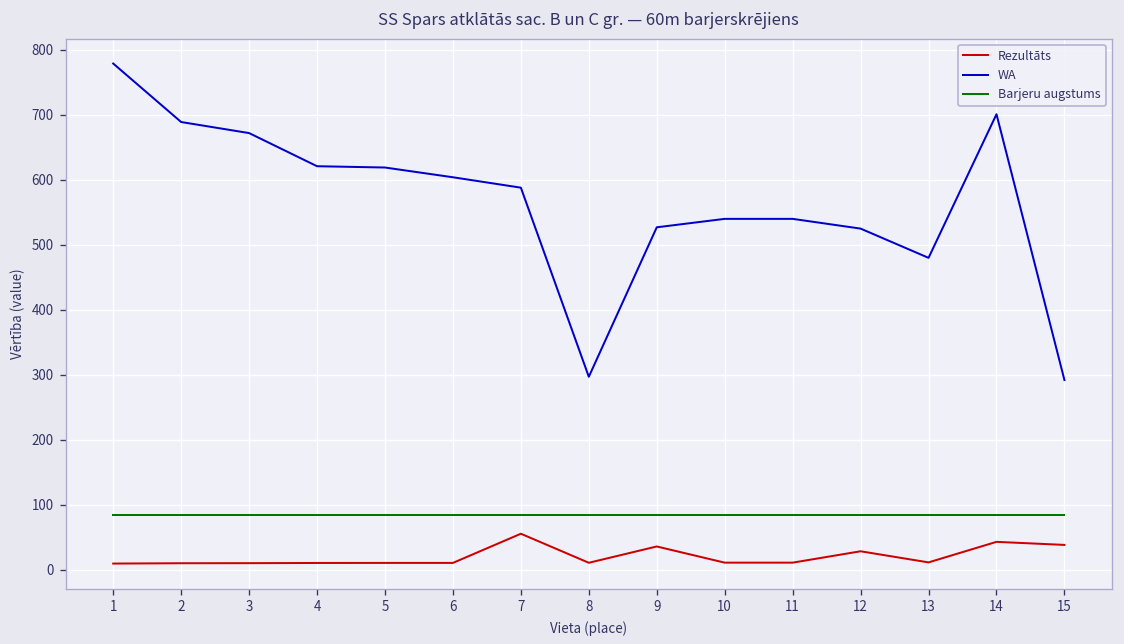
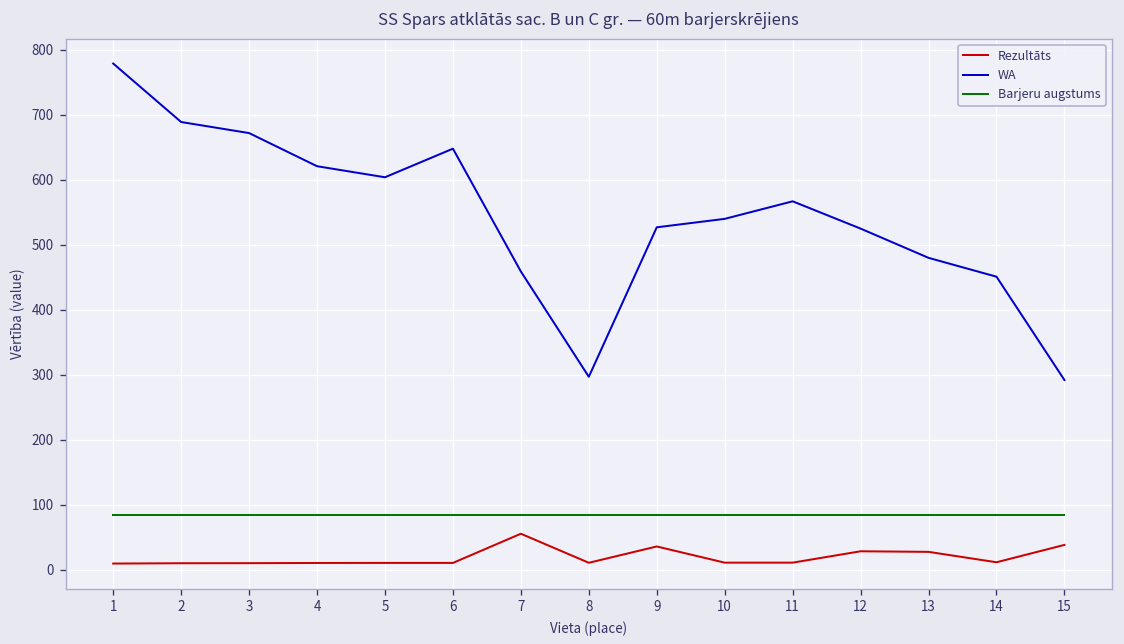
  {
    "Rezultāts": {
      "1": 10,
      "2": 10,
      "3": 10,
      "4": 10,
      "5": 10,
      "6": 10,
      "7": 60,
      "8": 10,
      "9": 40,
      "10": 10,
      "11": 10,
      "12": 30,
-     "13": 10,
-     "14": 40,
+     "13": 30,
+     "14": 10,
      "15": 40
    },
    "WA": {
      "1": 780,
      "2": 690,
      "3": 670,
      "4": 620,
-     "5": 620,
-     "6": 600,
-     "7": 590,
+     "5": 600,
+     "6": 650,
+     "7": 460,
      "8": 300,
      "9": 530,
      "10": 540,
-     "11": 540,
+     "11": 570,
      "12": 530,
      "13": 480,
-     "14": 700,
+     "14": 450,
      "15": 290
    },
    "Barjeru augstums": {
      "1": 80,
      "2": 80,
      "3": 80,
      "4": 80,
      "5": 80,
      "6": 80,
      "7": 80,
      "8": 80,
      "9": 80,
      "10": 80,
      "11": 80,
      "12": 80,
      "13": 80,
      "14": 80,
      "15": 80
    }
  }
